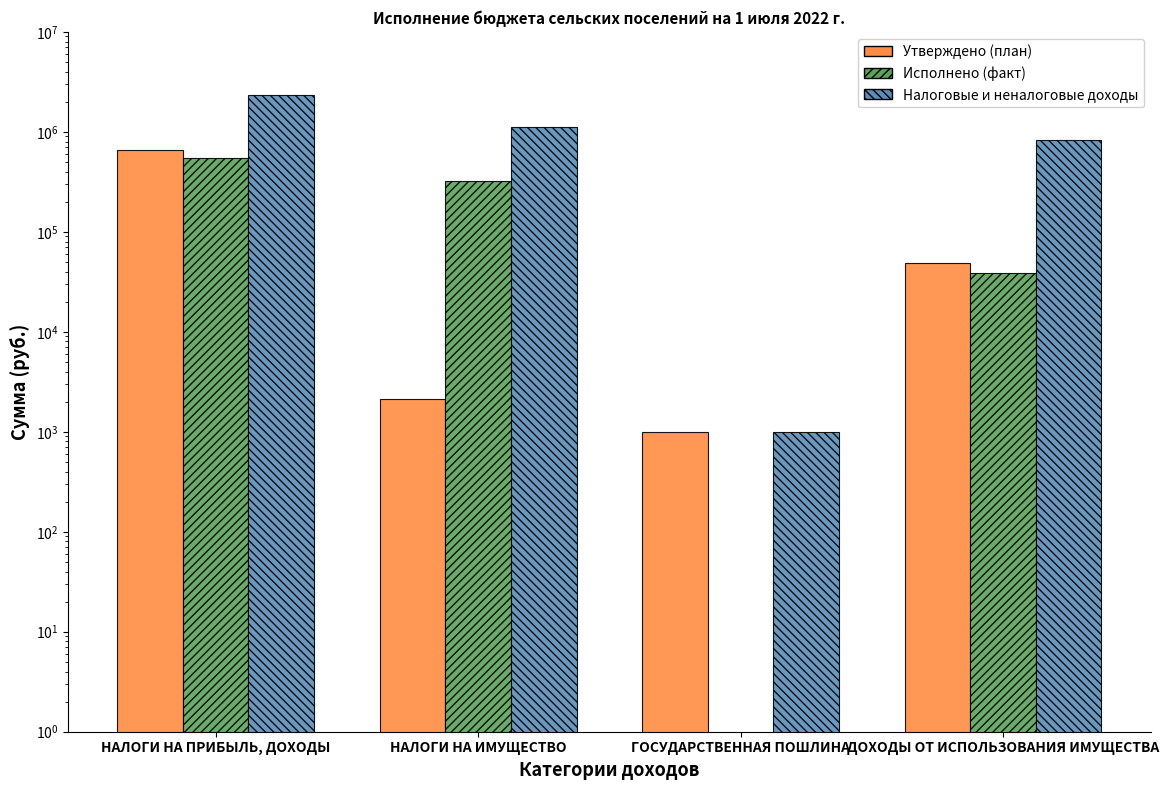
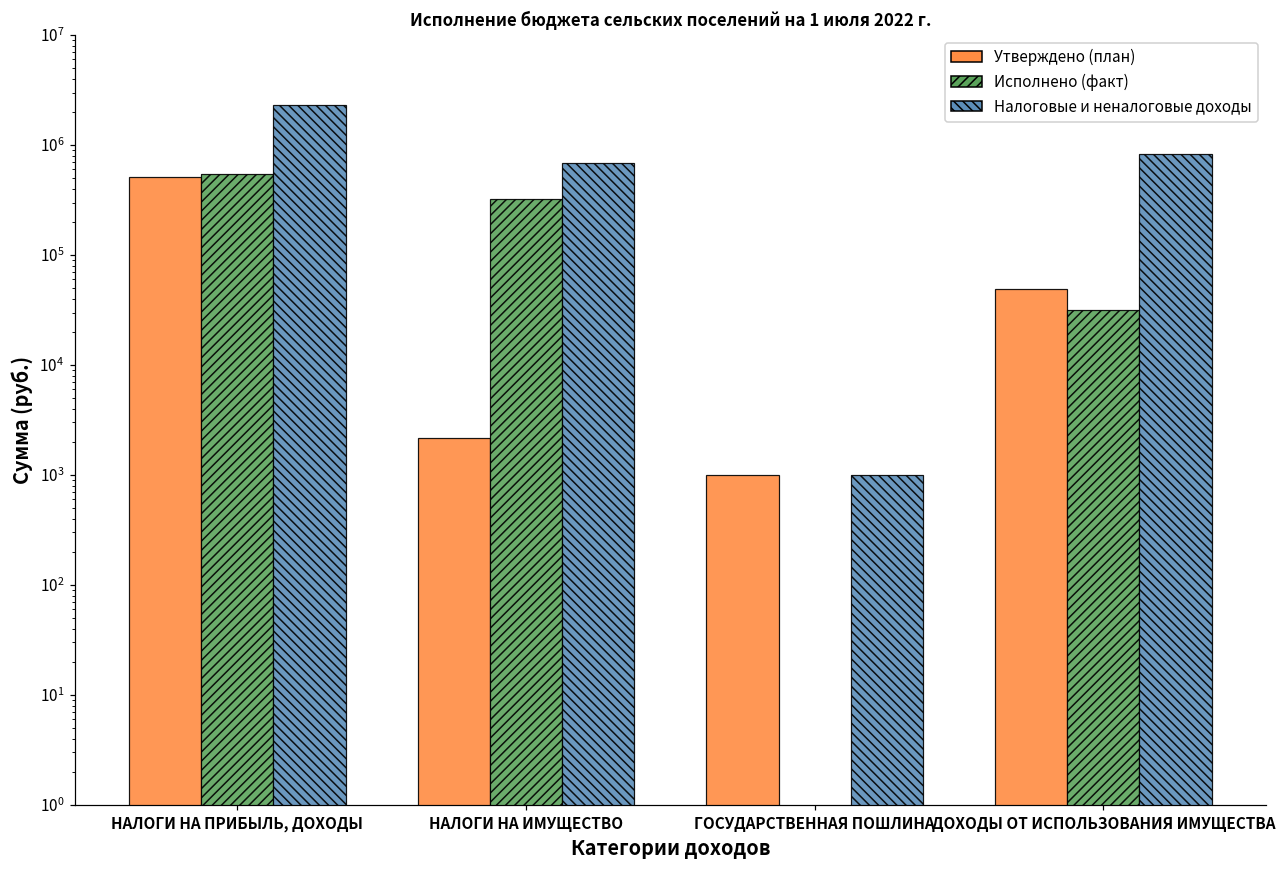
  {
    "Утверждено (план)": {
-     "НАЛОГИ НА ПРИБЫЛЬ, ДОХОДЫ": 700000,
+     "НАЛОГИ НА ПРИБЫЛЬ, ДОХОДЫ": 500000,
      "НАЛОГИ НА ИМУЩЕСТВО": 2200,
      "ГОСУДАРСТВЕННАЯ ПОШЛИНА": 1000,
      "ДОХОДЫ ОТ ИСПОЛЬЗОВАНИЯ ИМУЩЕСТВА": 50000
    },
    "Исполнено (факт)": {
      "НАЛОГИ НА ПРИБЫЛЬ, ДОХОДЫ": 500000,
      "НАЛОГИ НА ИМУЩЕСТВО": 320000,
-     "ДОХОДЫ ОТ ИСПОЛЬЗОВАНИЯ ИМУЩЕСТВА": 39000
+     "ДОХОДЫ ОТ ИСПОЛЬЗОВАНИЯ ИМУЩЕСТВА": 31000
    },
    "Налоговые и неналоговые доходы": {
      "НАЛОГИ НА ПРИБЫЛЬ, ДОХОДЫ": 2300000,
-     "НАЛОГИ НА ИМУЩЕСТВО": 1100000,
+     "НАЛОГИ НА ИМУЩЕСТВО": 700000,
      "ГОСУДАРСТВЕННАЯ ПОШЛИНА": 1000,
      "ДОХОДЫ ОТ ИСПОЛЬЗОВАНИЯ ИМУЩЕСТВА": 800000
    }
  }
